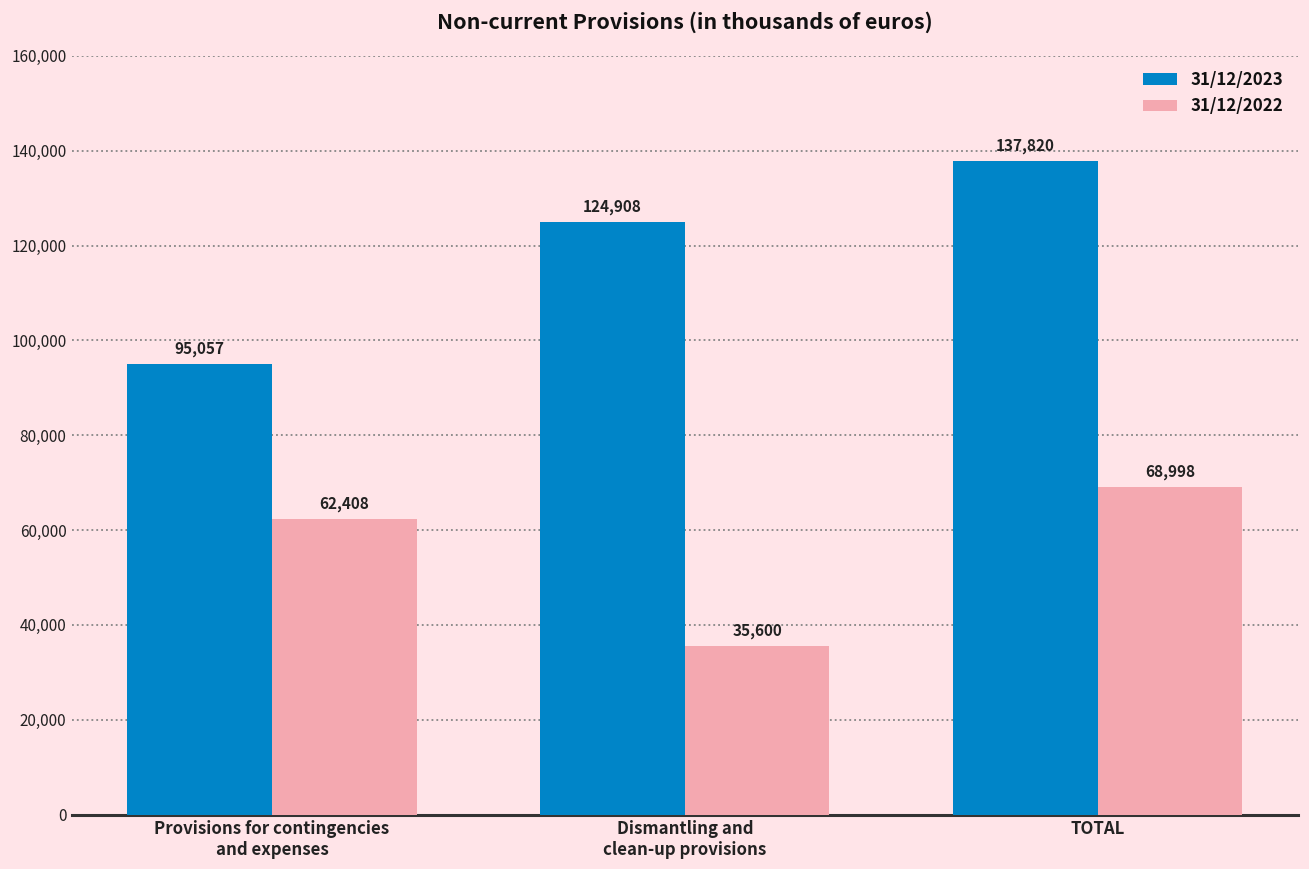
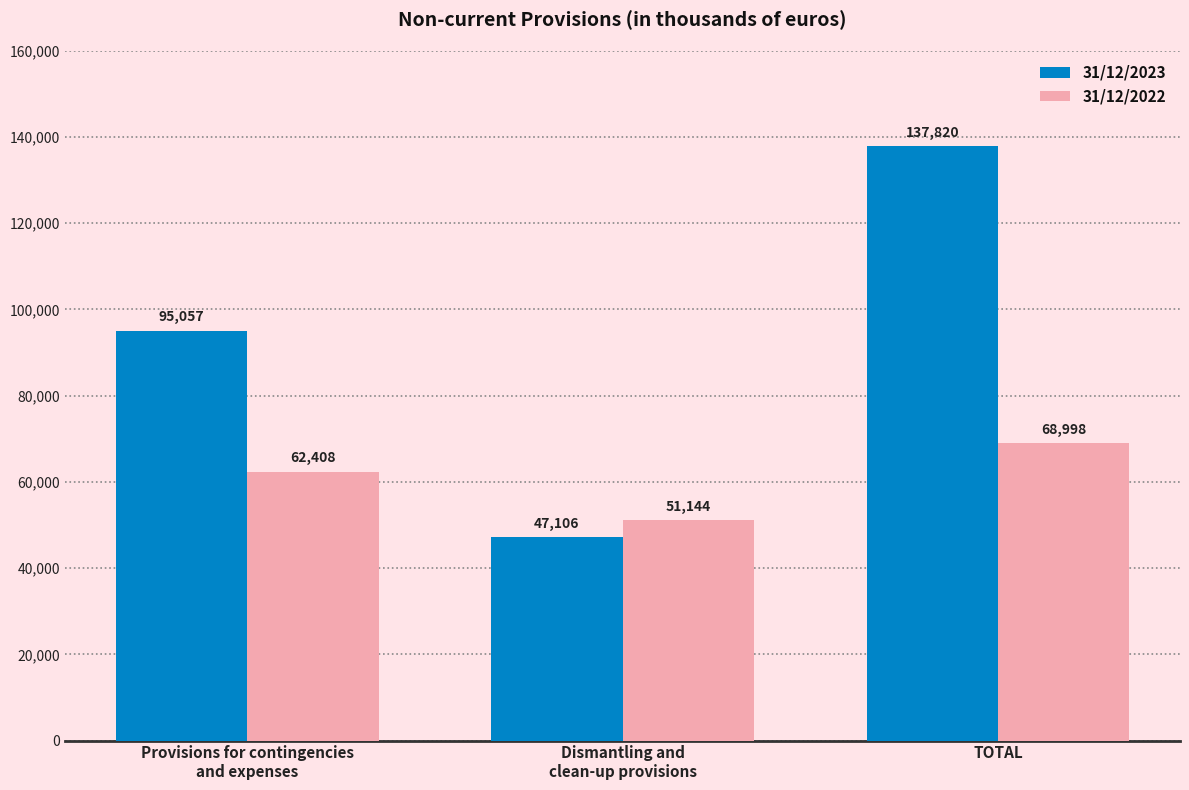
  {
    "31/12/2023": {
      "Provisions for contingencies and expenses": "95,057",
-     "Dismantling and clean-up provisions": "124,908",
+     "Dismantling and clean-up provisions": "47,106",
      "TOTAL": "137,820"
    },
    "31/12/2022": {
      "Provisions for contingencies and expenses": "62,408",
-     "Dismantling and clean-up provisions": "35,600",
+     "Dismantling and clean-up provisions": "51,144",
      "TOTAL": "68,998"
    }
  }
